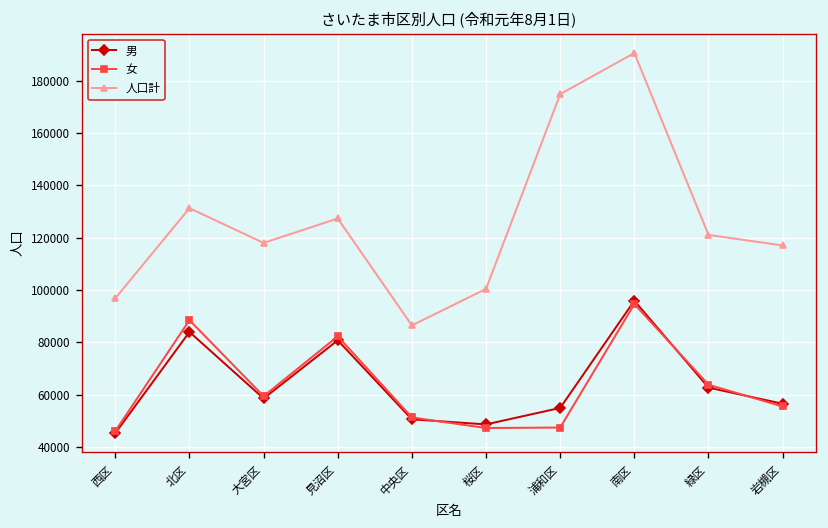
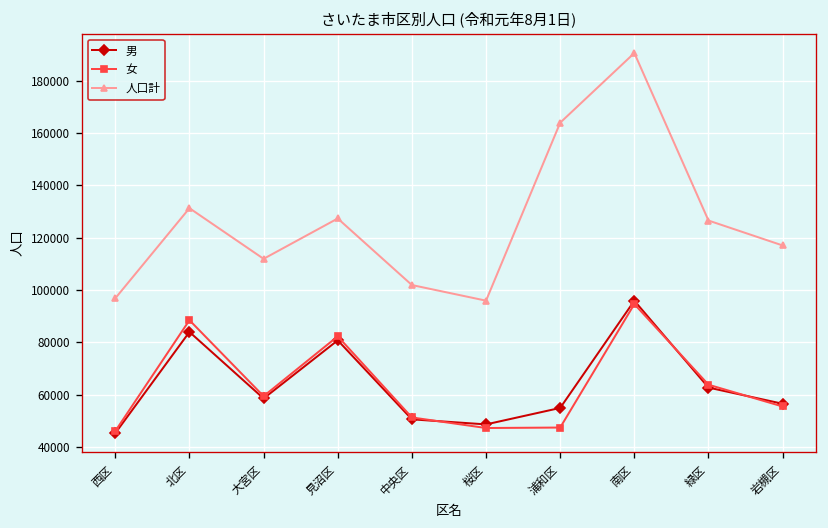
  {
    "男": {
      "北区": 84000,
      "見沼区": 81000,
      "桜区": 49000,
      "浦和区": 55000,
      "南区": 96000
    },
    "女": {
      "北区": 88000,
      "見沼区": 82000,
      "桜区": 47000,
      "浦和区": 47000,
      "南区": 95000
    },
    "人口計": {
      "西区": 97000,
      "北区": 131000,
-     "大宮区": 118000,
+     "大宮区": 112000,
      "見沼区": 127000,
-     "中央区": 86000,
-     "桜区": 100000,
-     "浦和区": 175000,
+     "中央区": 102000,
+     "桜区": 96000,
+     "浦和区": 164000,
      "南区": 191000,
-     "緑区": 121000,
+     "緑区": 127000,
      "岩槻区": 117000
    }
  }
